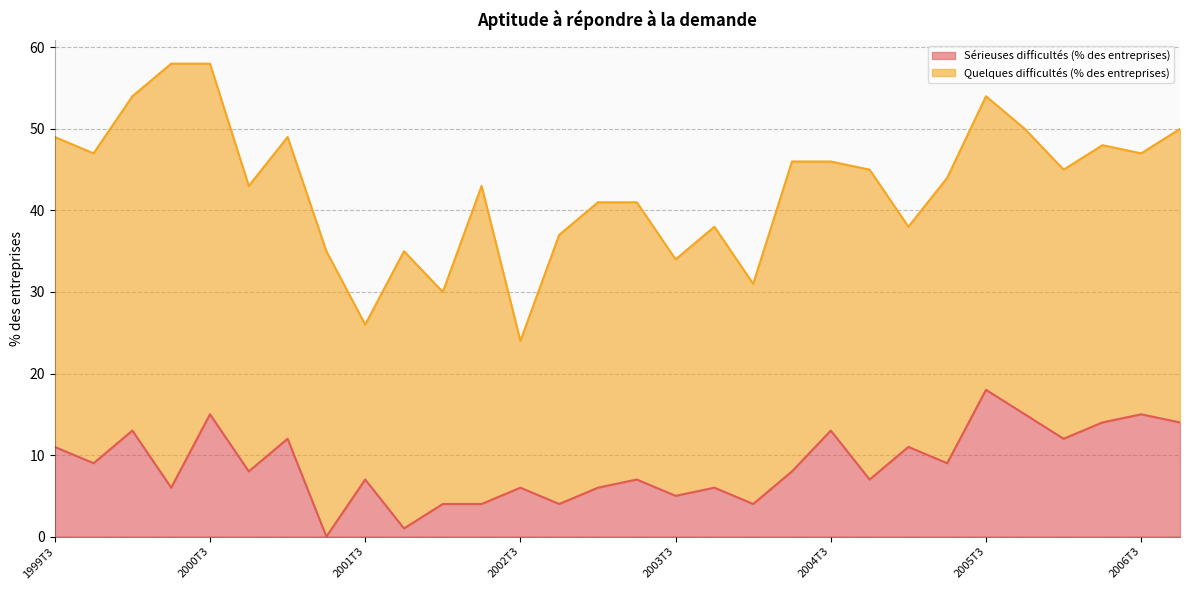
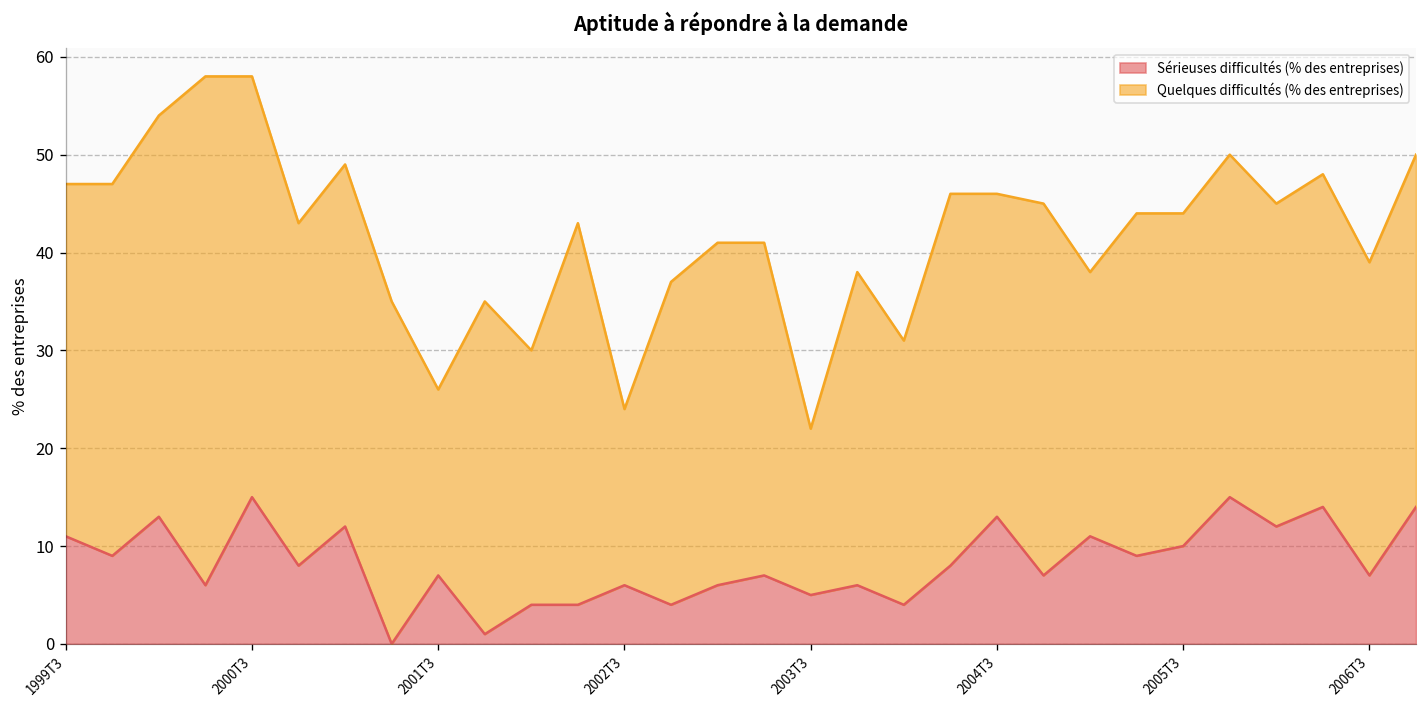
  {
    "Sérieuses difficultés (% des entreprises)": {
      "1999T3": 11,
      "2000T3": 15,
      "2001T3": 7,
      "2002T3": 6,
      "2003T3": 5,
      "2004T3": 13,
-     "2005T3": 18,
-     "2006T3": 15
+     "2005T3": 10,
+     "2006T3": 7
    },
    "Quelques difficultés (% des entreprises)": {
-     "1999T3": 38,
+     "1999T3": 36,
      "2000T3": 43,
      "2001T3": 19,
      "2002T3": 18,
-     "2003T3": 29,
+     "2003T3": 17,
      "2004T3": 33,
-     "2005T3": 36,
+     "2005T3": 34,
      "2006T3": 32
    }
  }
